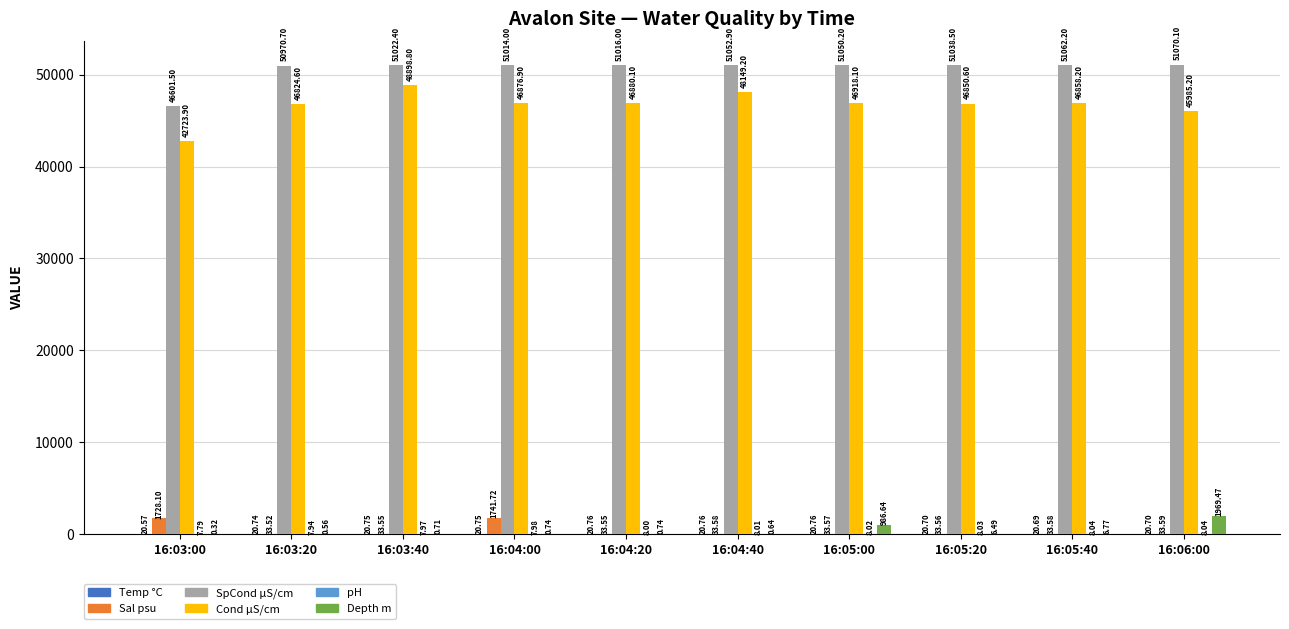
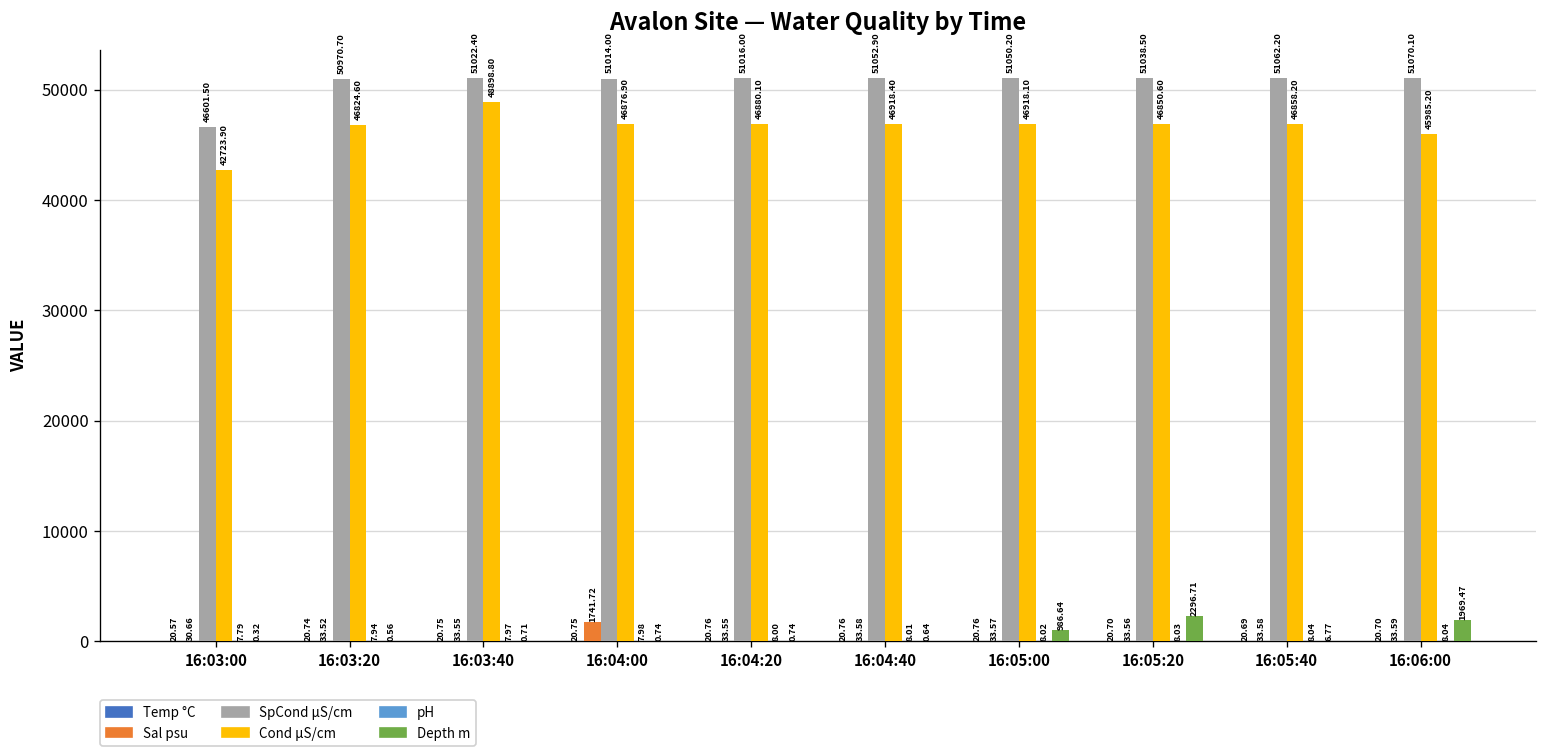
  {
    "Sal psu": {
-     "16:03:00": 1728.10,
+     "16:03:00": 30.66,
      "16:03:20": 33.52,
      "16:03:40": 33.55,
      "16:04:00": 1741.72,
      "16:04:20": 33.55,
      "16:04:40": 33.58,
      "16:05:00": 33.57,
      "16:05:20": 33.56,
      "16:05:40": 33.58,
      "16:06:00": 33.59
    },
    "SpCond µS/cm": {
      "16:03:00": 46601.50,
      "16:03:20": 50970.70,
      "16:03:40": 51022.40,
      "16:04:00": 51014.00,
      "16:04:20": 51016.00,
      "16:04:40": 51052.90,
      "16:05:00": 51050.20,
      "16:05:20": 51038.50,
      "16:05:40": 51062.20,
      "16:06:00": 51070.10
    },
    "Cond µS/cm": {
      "16:03:00": 42723.90,
      "16:03:20": 46824.60,
      "16:03:40": 48898.80,
      "16:04:00": 46876.90,
      "16:04:20": 46880.10,
-     "16:04:40": 48149.20,
+     "16:04:40": 46918.40,
      "16:05:00": 46918.10,
      "16:05:20": 46850.60,
      "16:05:40": 46858.20,
      "16:06:00": 45985.20
    },
    "Depth m": {
      "16:03:00": 0.32,
      "16:03:20": 0.56,
      "16:03:40": 0.71,
      "16:04:00": 0.74,
      "16:04:20": 0.74,
      "16:04:40": 0.64,
      "16:05:00": 986.64,
-     "16:05:20": 6.49,
+     "16:05:20": 2296.71,
      "16:05:40": 6.77,
      "16:06:00": 1969.47
    }
  }
